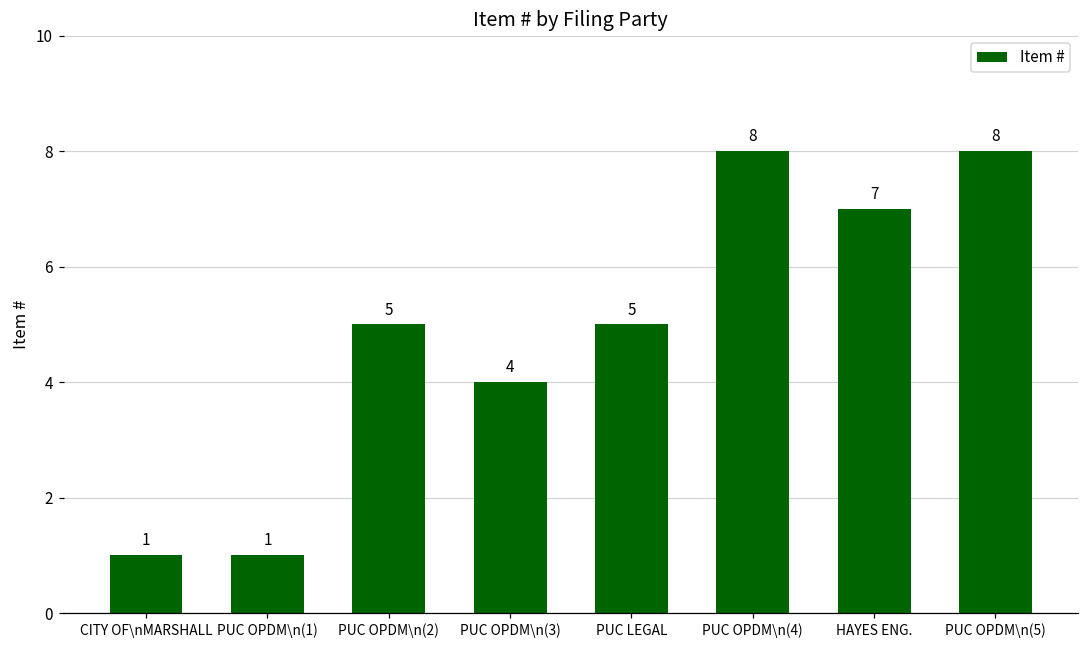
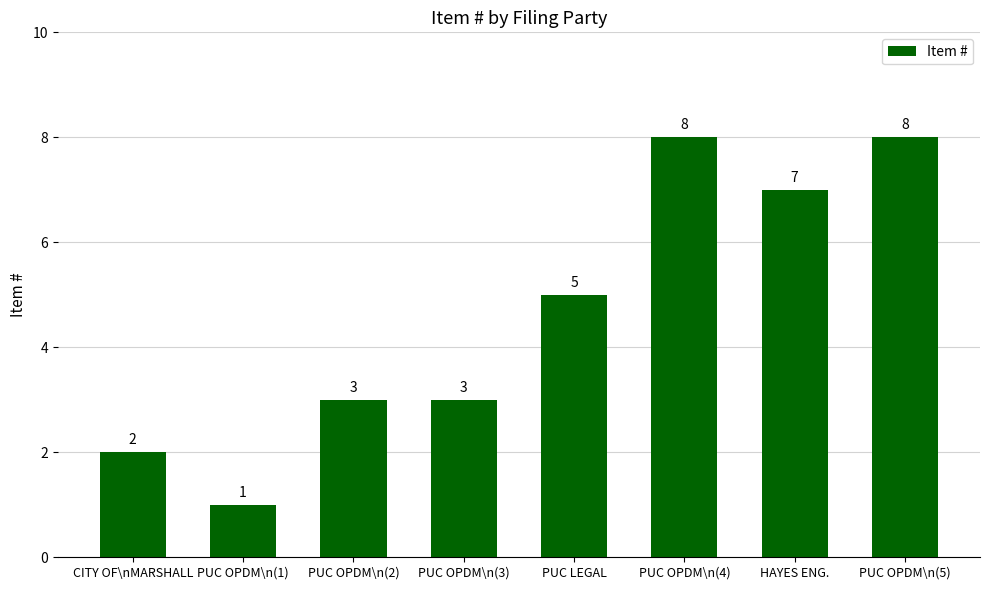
  {
-   "CITY OF\\nMARSHALL": 1,
+   "CITY OF\\nMARSHALL": 2,
    "PUC OPDM\\n(1)": 1,
-   "PUC OPDM\\n(2)": 5,
-   "PUC OPDM\\n(3)": 4,
+   "PUC OPDM\\n(2)": 3,
+   "PUC OPDM\\n(3)": 3,
    "PUC LEGAL": 5,
    "PUC OPDM\\n(4)": 8,
    "HAYES ENG.": 7,
    "PUC OPDM\\n(5)": 8
  }
